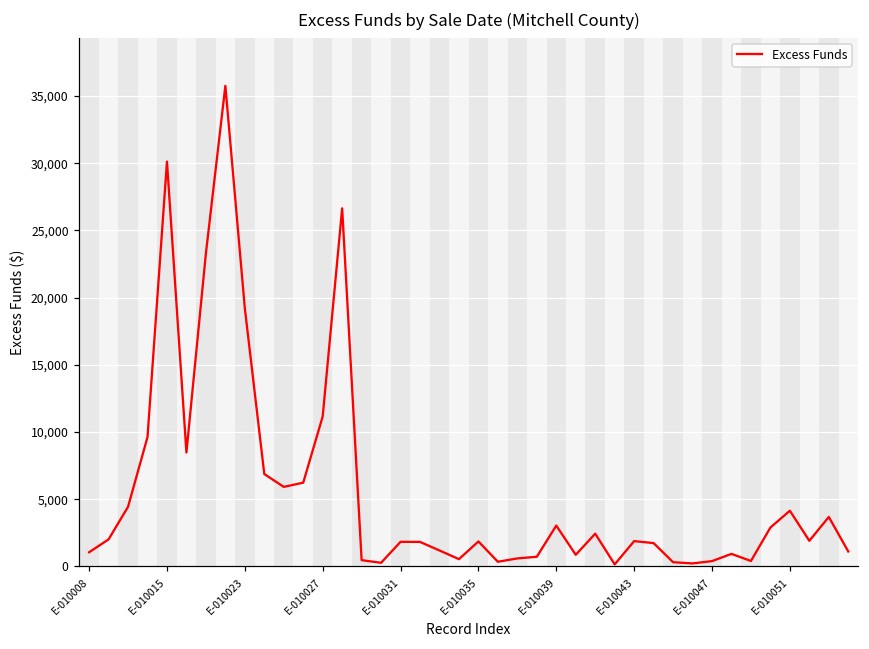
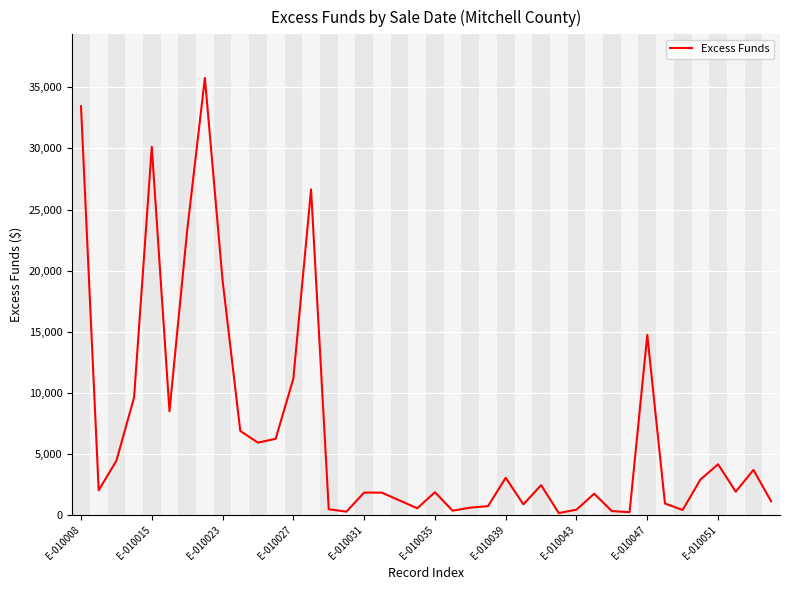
  {
-   "E-010008": "1,000",
+   "E-010008": "33,500",
    "E-010015": "30,100",
    "E-010023": "19,200",
    "E-010027": "11,200",
    "E-010031": "1,800",
    "E-010035": "1,900",
    "E-010039": "3,000",
-   "E-010043": "1,900",
-   "E-010047": "400",
+   "E-010043": "400",
+   "E-010047": "14,700",
    "E-010051": "4,100"
  }
